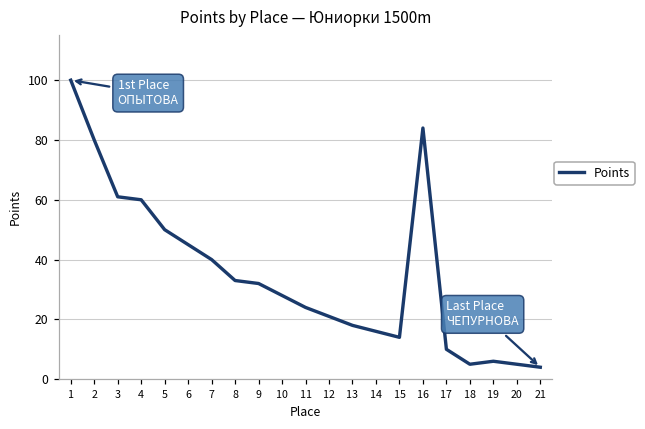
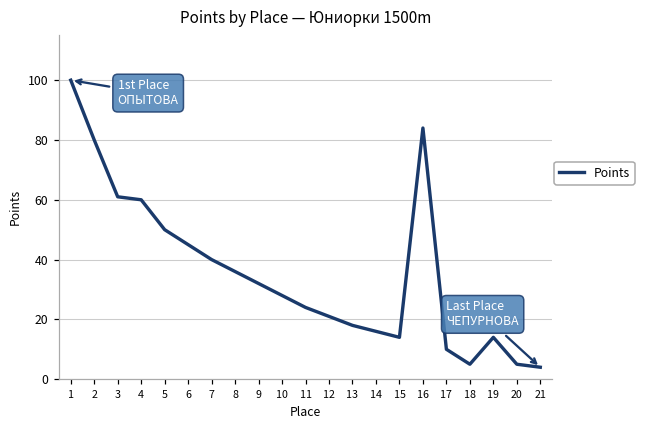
  {
    "2": 80,
    "3": 61,
    "4": 60,
    "5": 50,
    "6": 45,
    "7": 40,
-   "8": 33,
+   "8": 36,
    "9": 32,
    "10": 28,
    "11": 24,
    "12": 21,
    "13": 18,
    "14": 16,
    "15": 14,
    "16": 84,
    "17": 10,
    "18": 5,
-   "19": 6,
+   "19": 14,
    "20": 5,
    "21": 4
  }
